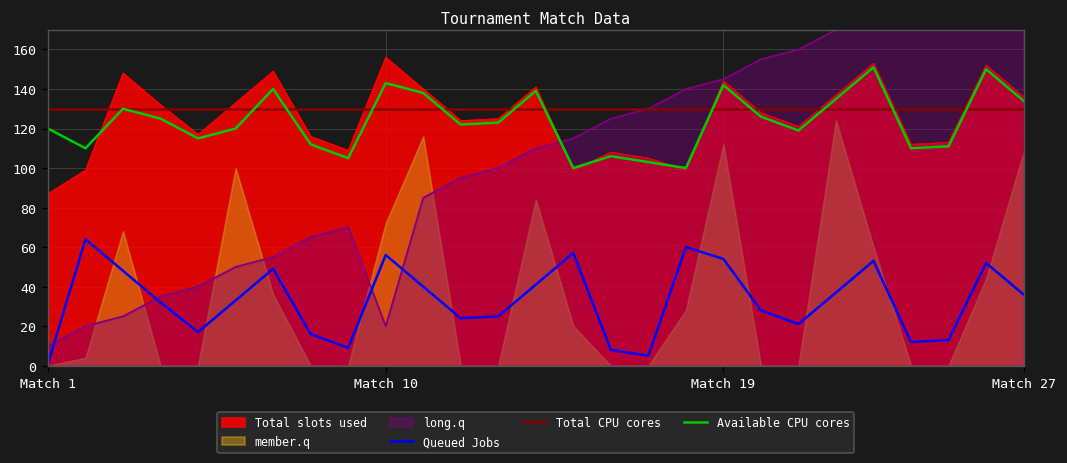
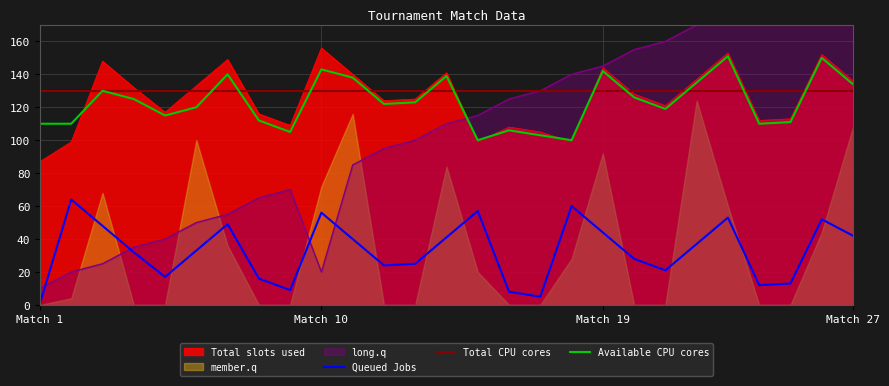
  {
    "Total slots used": {
      "Match 1": 87,
      "Match 10": 156,
      "Match 27": 136
    },
    "long.q": {
      "Match 1": 10,
      "Match 10": 20
    },
    "member.q": {
      "Match 10": 72,
-     "Match 19": 112,
+     "Match 19": 92,
      "Match 27": 108
    },
    "Queued Jobs": {
      "Match 10": 56,
-     "Match 19": 54,
-     "Match 27": 36
+     "Match 19": 44,
+     "Match 27": 42
    },
    "Available CPU cores": {
-     "Match 1": 120,
+     "Match 1": 110,
      "Match 10": 143,
      "Match 19": 142,
      "Match 27": 134
    }
  }
